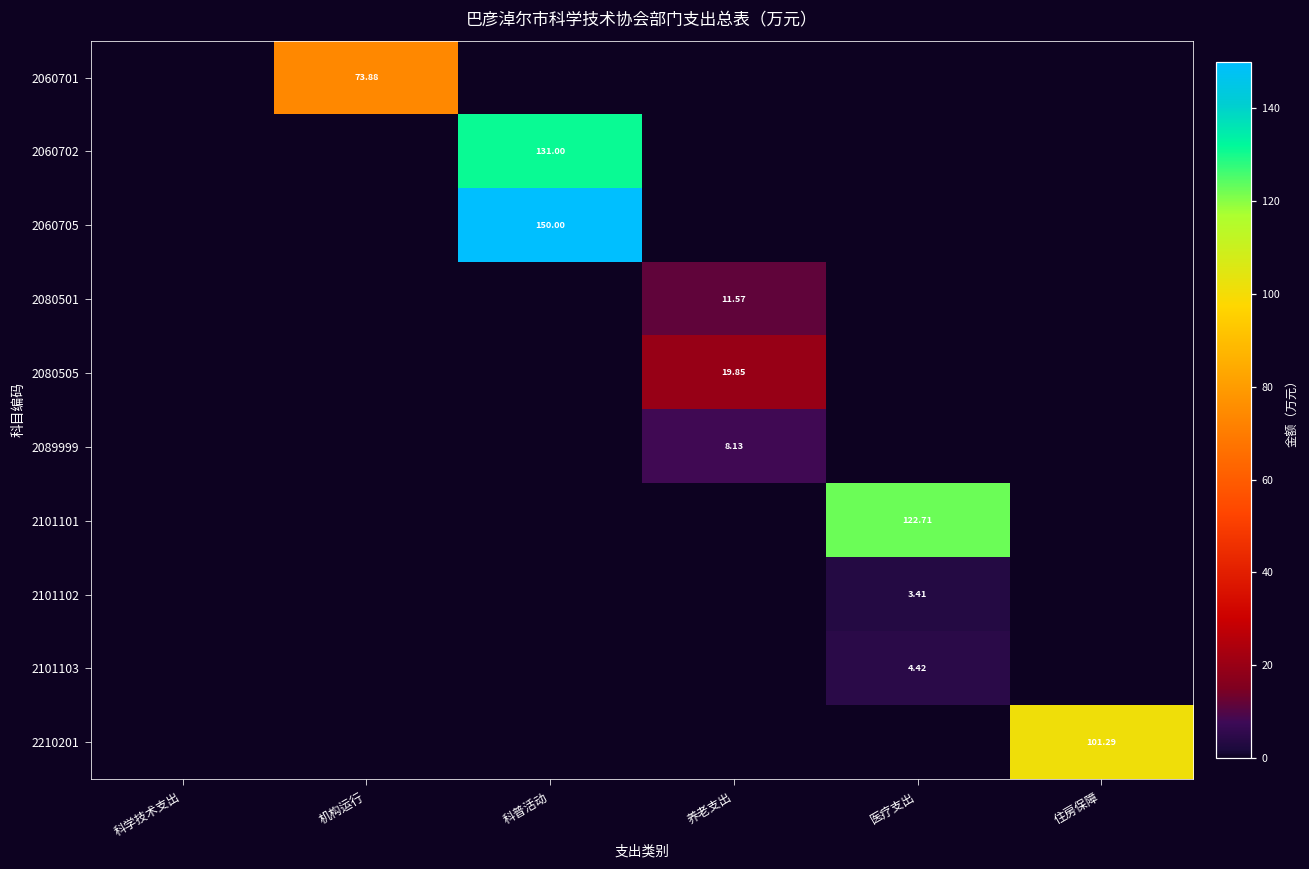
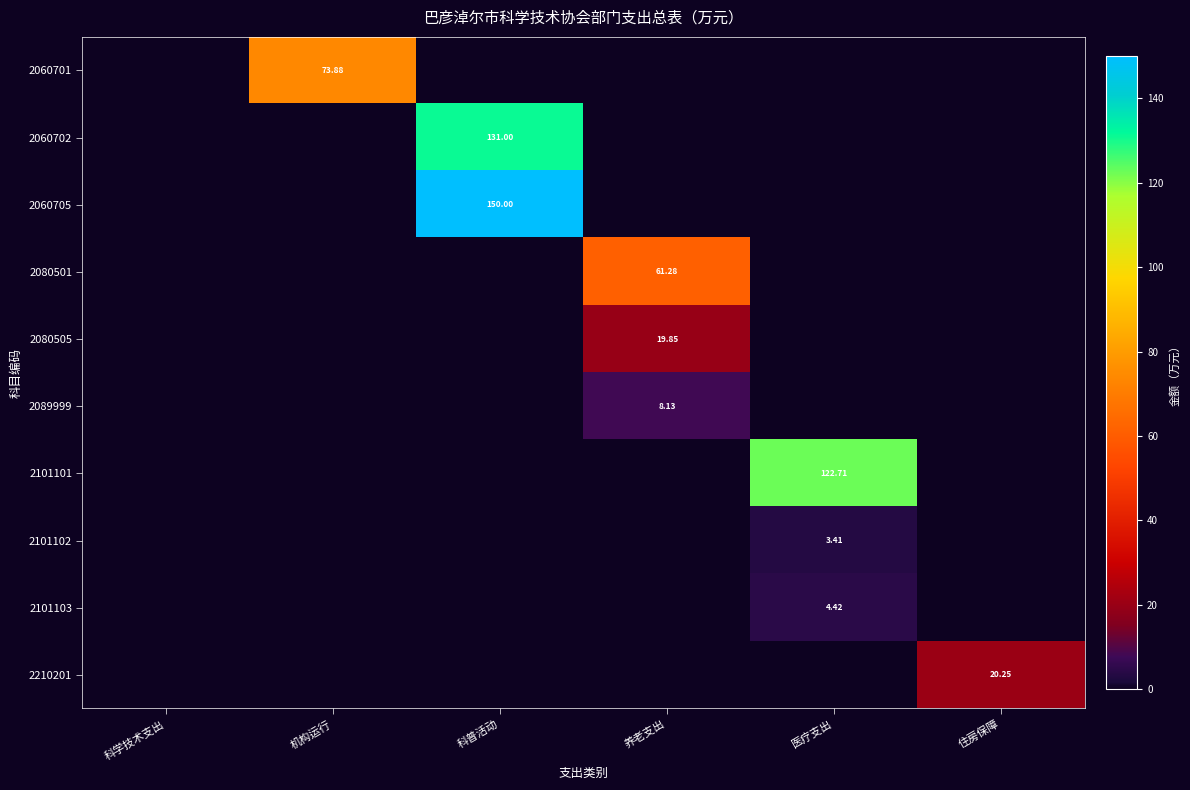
  {
    "2060701": {
      "机构运行": 73.88
    },
    "2060702": {
      "科普活动": 131.00
    },
    "2060705": {
      "科普活动": 150.00
    },
    "2080501": {
-     "养老支出": 11.57
+     "养老支出": 61.28
    },
    "2080505": {
      "养老支出": 19.85
    },
    "2089999": {
      "养老支出": 8.13
    },
    "2101101": {
      "医疗支出": 122.71
    },
    "2101102": {
      "医疗支出": 3.41
    },
    "2101103": {
      "医疗支出": 4.42
    },
    "2210201": {
-     "住房保障": 101.29
+     "住房保障": 20.25
    }
  }
